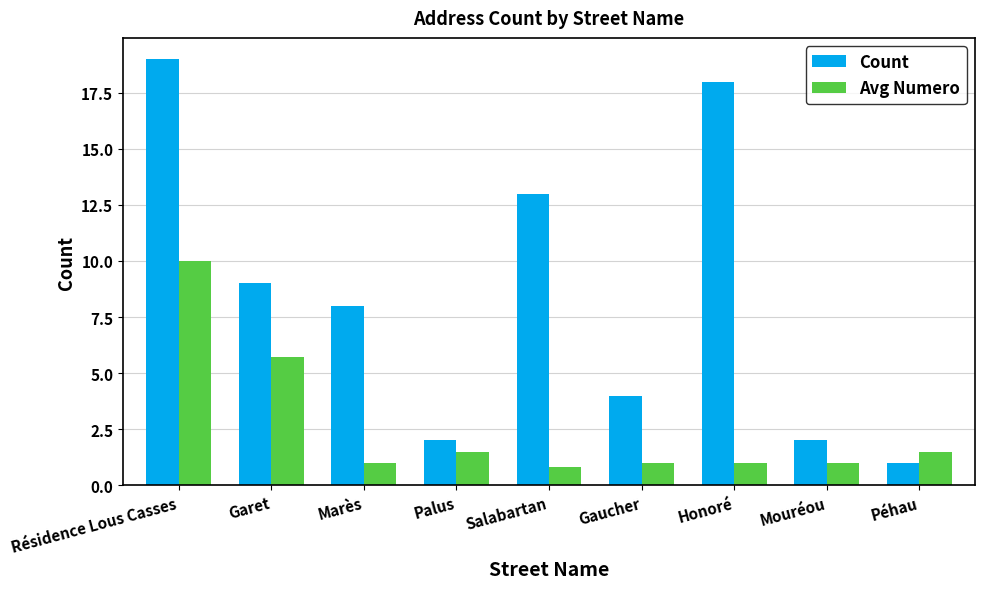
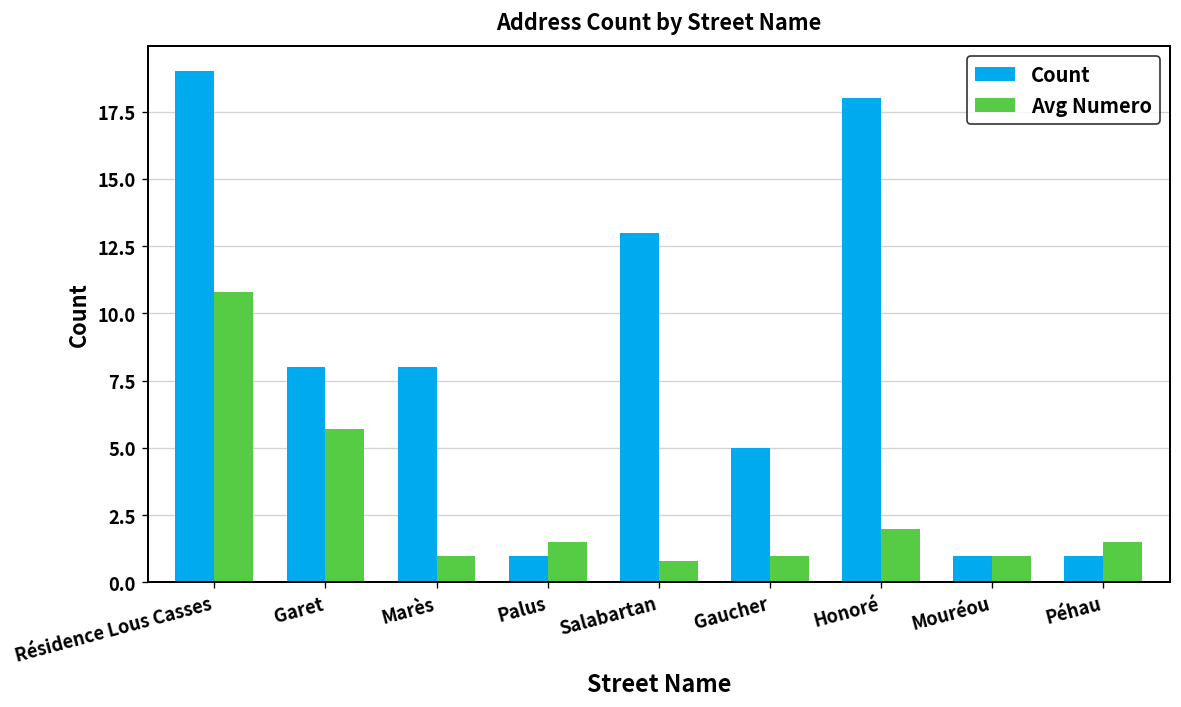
  {
    "Count": {
      "Résidence Lous Casses": 19,
-     "Garet": 9,
+     "Garet": 8,
      "Marès": 8,
-     "Palus": 2,
+     "Palus": 1,
      "Salabartan": 13,
-     "Gaucher": 4,
+     "Gaucher": 5,
      "Honoré": 18,
-     "Mouréou": 2,
+     "Mouréou": 1,
      "Péhau": 1
    },
    "Avg Numero": {
-     "Résidence Lous Casses": 10.0,
+     "Résidence Lous Casses": 10.8,
      "Garet": 5.7,
      "Marès": 1.0,
      "Palus": 1.5,
      "Salabartan": 0.8,
      "Gaucher": 1.0,
-     "Honoré": 1,
+     "Honoré": 2,
      "Mouréou": 1.0,
      "Péhau": 1.5
    }
  }
